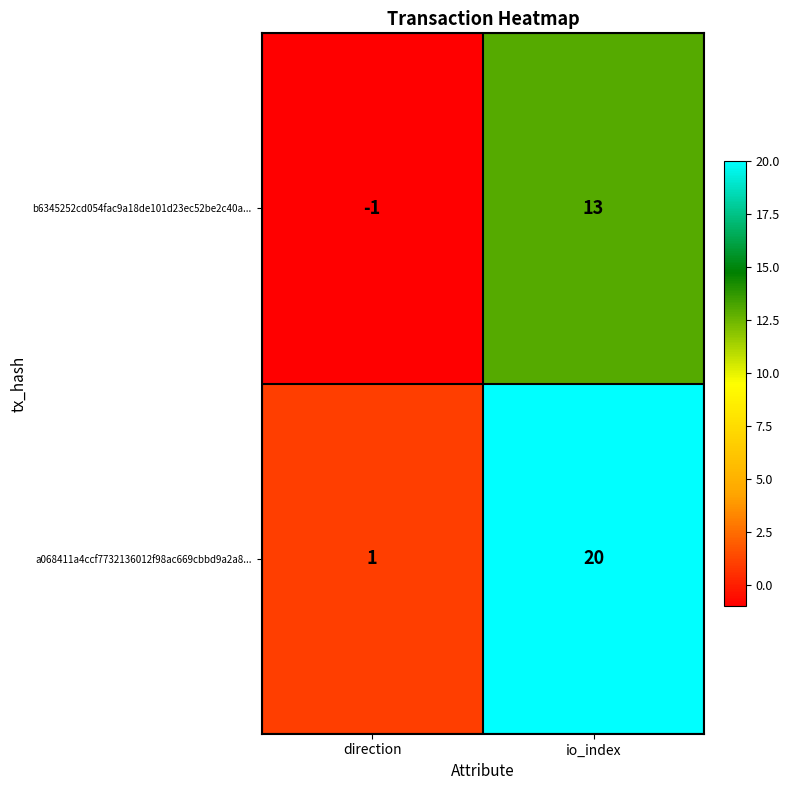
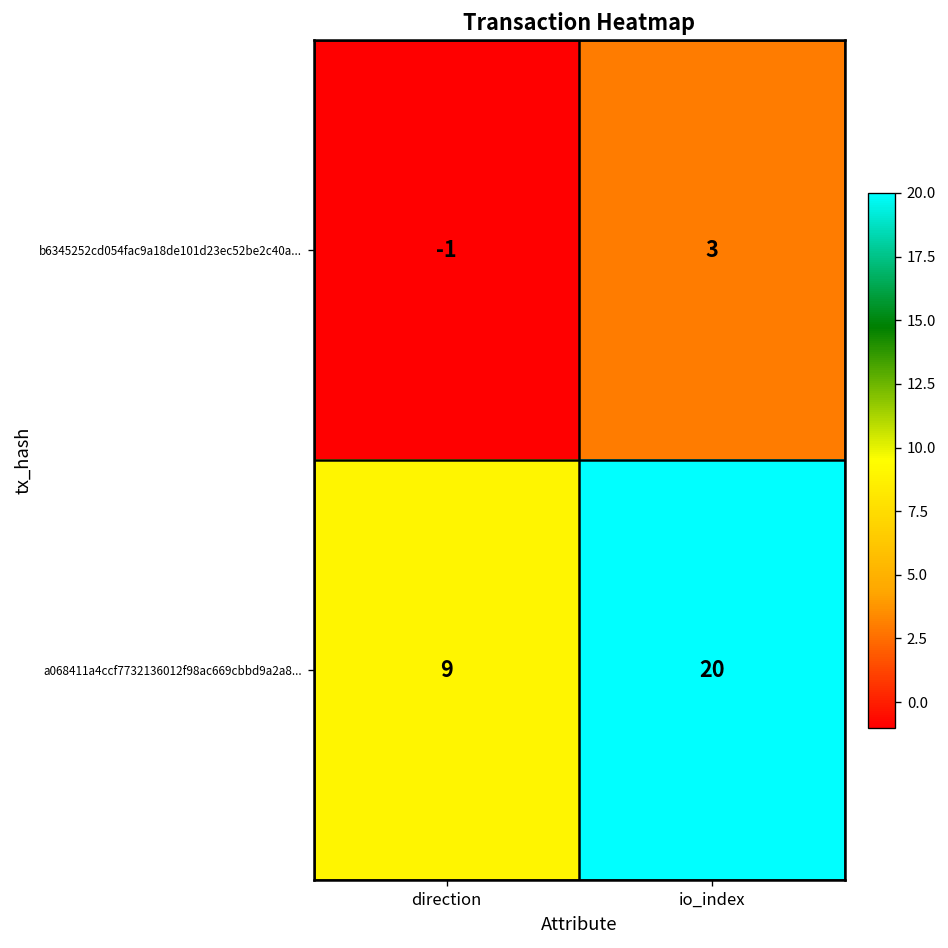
  {
    "b6345252cd054fac9a18de101d23ec52be2c40a...": {
      "direction": -1,
-     "io_index": 13
+     "io_index": 3
    },
    "a068411a4ccf7732136012f98ac669cbbd9a2a8...": {
-     "direction": 1,
+     "direction": 9,
      "io_index": 20
    }
  }
